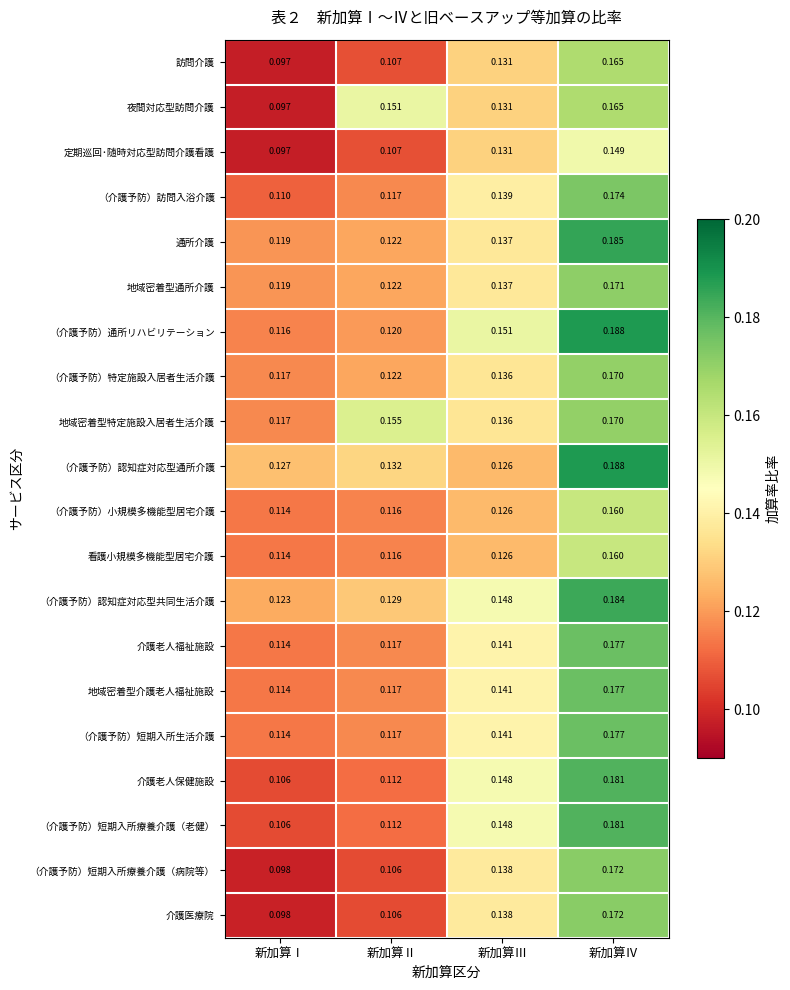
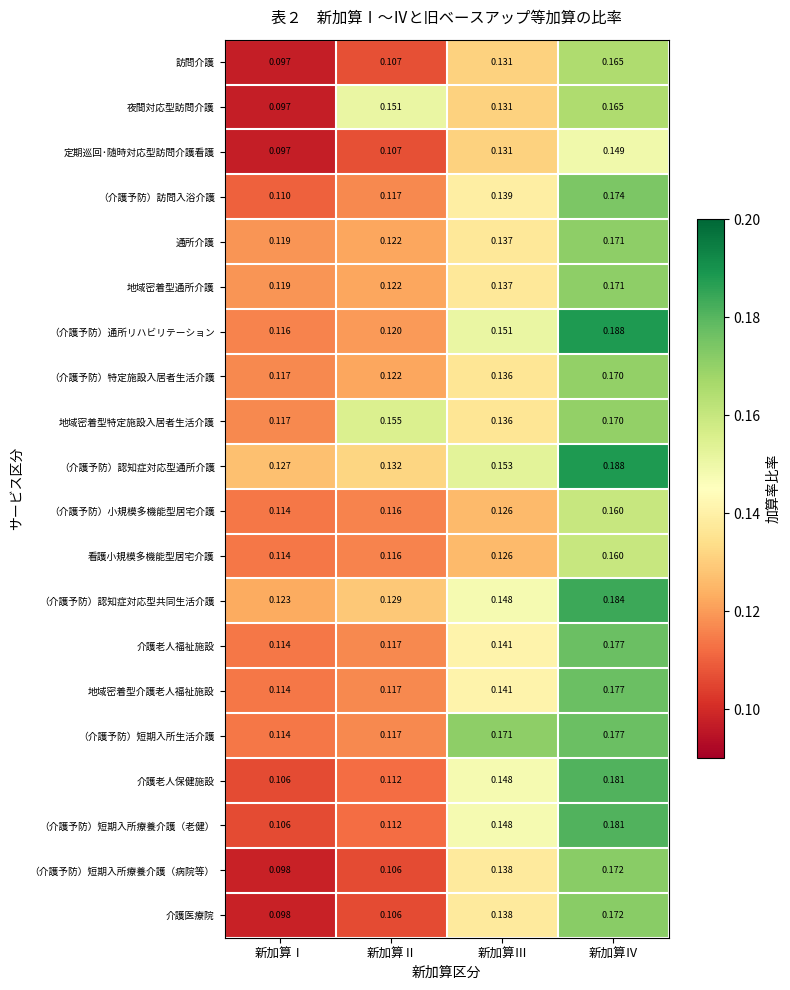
  {
    "訪問介護": {
      "新加算Ⅰ": 0.097,
      "新加算Ⅱ": 0.107,
      "新加算Ⅲ": 0.131,
      "新加算Ⅳ": 0.165
    },
    "夜間対応型訪問介護": {
      "新加算Ⅰ": 0.097,
      "新加算Ⅱ": 0.151,
      "新加算Ⅲ": 0.131,
      "新加算Ⅳ": 0.165
    },
    "定期巡回･随時対応型訪問介護看護": {
      "新加算Ⅰ": 0.097,
      "新加算Ⅱ": 0.107,
      "新加算Ⅲ": 0.131,
      "新加算Ⅳ": 0.149
    },
    "（介護予防）訪問入浴介護": {
      "新加算Ⅰ": 0.110,
      "新加算Ⅱ": 0.117,
      "新加算Ⅲ": 0.139,
      "新加算Ⅳ": 0.174
    },
    "通所介護": {
      "新加算Ⅰ": 0.119,
      "新加算Ⅱ": 0.122,
      "新加算Ⅲ": 0.137,
-     "新加算Ⅳ": 0.185
+     "新加算Ⅳ": 0.171
    },
    "地域密着型通所介護": {
      "新加算Ⅰ": 0.119,
      "新加算Ⅱ": 0.122,
      "新加算Ⅲ": 0.137,
      "新加算Ⅳ": 0.171
    },
    "（介護予防）通所リハビリテーション": {
      "新加算Ⅰ": 0.116,
      "新加算Ⅱ": 0.120,
      "新加算Ⅲ": 0.151,
      "新加算Ⅳ": 0.188
    },
    "（介護予防）特定施設入居者生活介護": {
      "新加算Ⅰ": 0.117,
      "新加算Ⅱ": 0.122,
      "新加算Ⅲ": 0.136,
      "新加算Ⅳ": 0.170
    },
    "地域密着型特定施設入居者生活介護": {
      "新加算Ⅰ": 0.117,
      "新加算Ⅱ": 0.155,
      "新加算Ⅲ": 0.136,
      "新加算Ⅳ": 0.170
    },
    "（介護予防）認知症対応型通所介護": {
      "新加算Ⅰ": 0.127,
      "新加算Ⅱ": 0.132,
-     "新加算Ⅲ": 0.126,
+     "新加算Ⅲ": 0.153,
      "新加算Ⅳ": 0.188
    },
    "（介護予防）小規模多機能型居宅介護": {
      "新加算Ⅰ": 0.114,
      "新加算Ⅱ": 0.116,
      "新加算Ⅲ": 0.126,
      "新加算Ⅳ": 0.160
    },
    "看護小規模多機能型居宅介護": {
      "新加算Ⅰ": 0.114,
      "新加算Ⅱ": 0.116,
      "新加算Ⅲ": 0.126,
      "新加算Ⅳ": 0.160
    },
    "（介護予防）認知症対応型共同生活介護": {
      "新加算Ⅰ": 0.123,
      "新加算Ⅱ": 0.129,
      "新加算Ⅲ": 0.148,
      "新加算Ⅳ": 0.184
    },
    "介護老人福祉施設": {
      "新加算Ⅰ": 0.114,
      "新加算Ⅱ": 0.117,
      "新加算Ⅲ": 0.141,
      "新加算Ⅳ": 0.177
    },
    "地域密着型介護老人福祉施設": {
      "新加算Ⅰ": 0.114,
      "新加算Ⅱ": 0.117,
      "新加算Ⅲ": 0.141,
      "新加算Ⅳ": 0.177
    },
    "（介護予防）短期入所生活介護": {
      "新加算Ⅰ": 0.114,
      "新加算Ⅱ": 0.117,
-     "新加算Ⅲ": 0.141,
+     "新加算Ⅲ": 0.171,
      "新加算Ⅳ": 0.177
    },
    "介護老人保健施設": {
      "新加算Ⅰ": 0.106,
      "新加算Ⅱ": 0.112,
      "新加算Ⅲ": 0.148,
      "新加算Ⅳ": 0.181
    },
    "（介護予防）短期入所療養介護（老健）": {
      "新加算Ⅰ": 0.106,
      "新加算Ⅱ": 0.112,
      "新加算Ⅲ": 0.148,
      "新加算Ⅳ": 0.181
    },
    "（介護予防）短期入所療養介護（病院等）": {
      "新加算Ⅰ": 0.098,
      "新加算Ⅱ": 0.106,
      "新加算Ⅲ": 0.138,
      "新加算Ⅳ": 0.172
    },
    "介護医療院": {
      "新加算Ⅰ": 0.098,
      "新加算Ⅱ": 0.106,
      "新加算Ⅲ": 0.138,
      "新加算Ⅳ": 0.172
    }
  }
